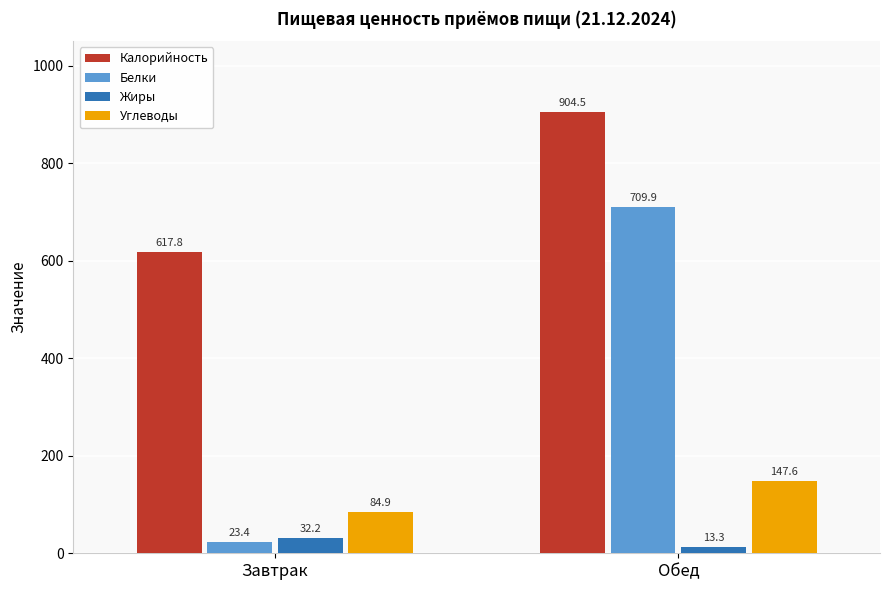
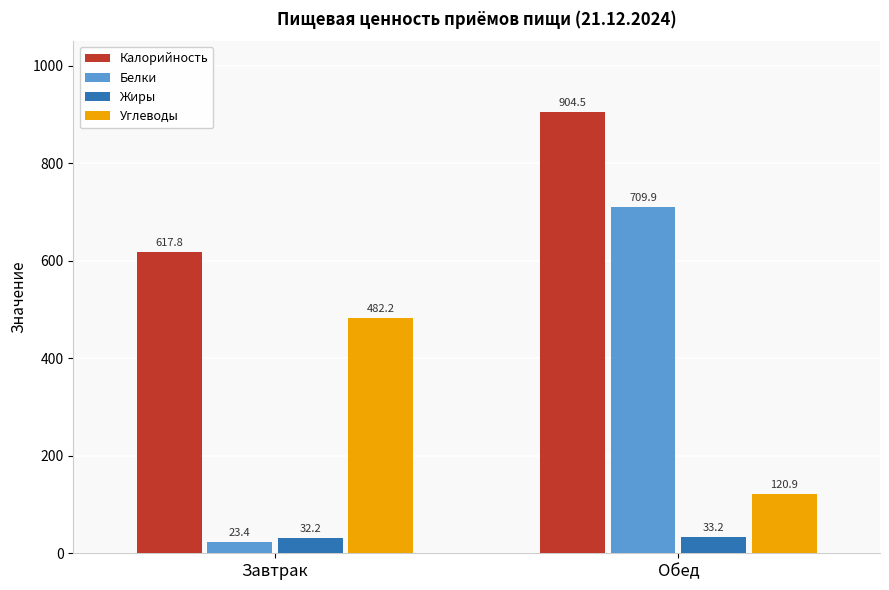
  {
    "Калорийность": {
      "Завтрак": 617.8,
      "Обед": 904.5
    },
    "Белки": {
      "Завтрак": 23.4,
      "Обед": 709.9
    },
    "Жиры": {
      "Завтрак": 32.2,
-     "Обед": 13.3
+     "Обед": 33.2
    },
    "Углеводы": {
-     "Завтрак": 84.9,
-     "Обед": 147.6
+     "Завтрак": 482.2,
+     "Обед": 120.9
    }
  }
